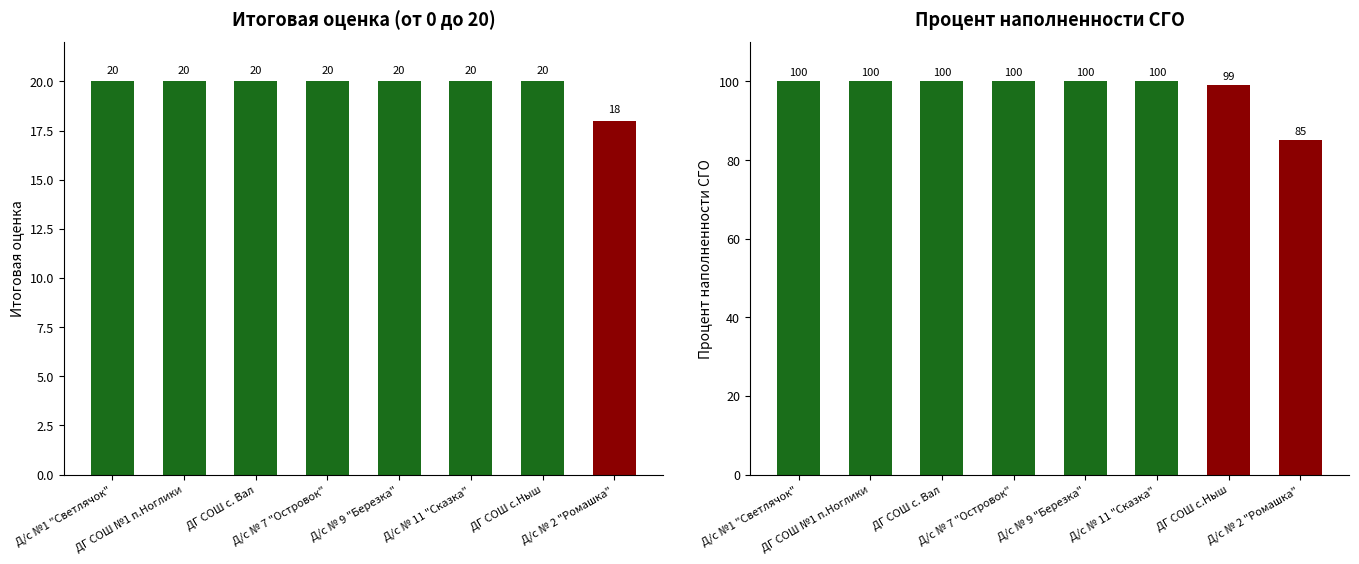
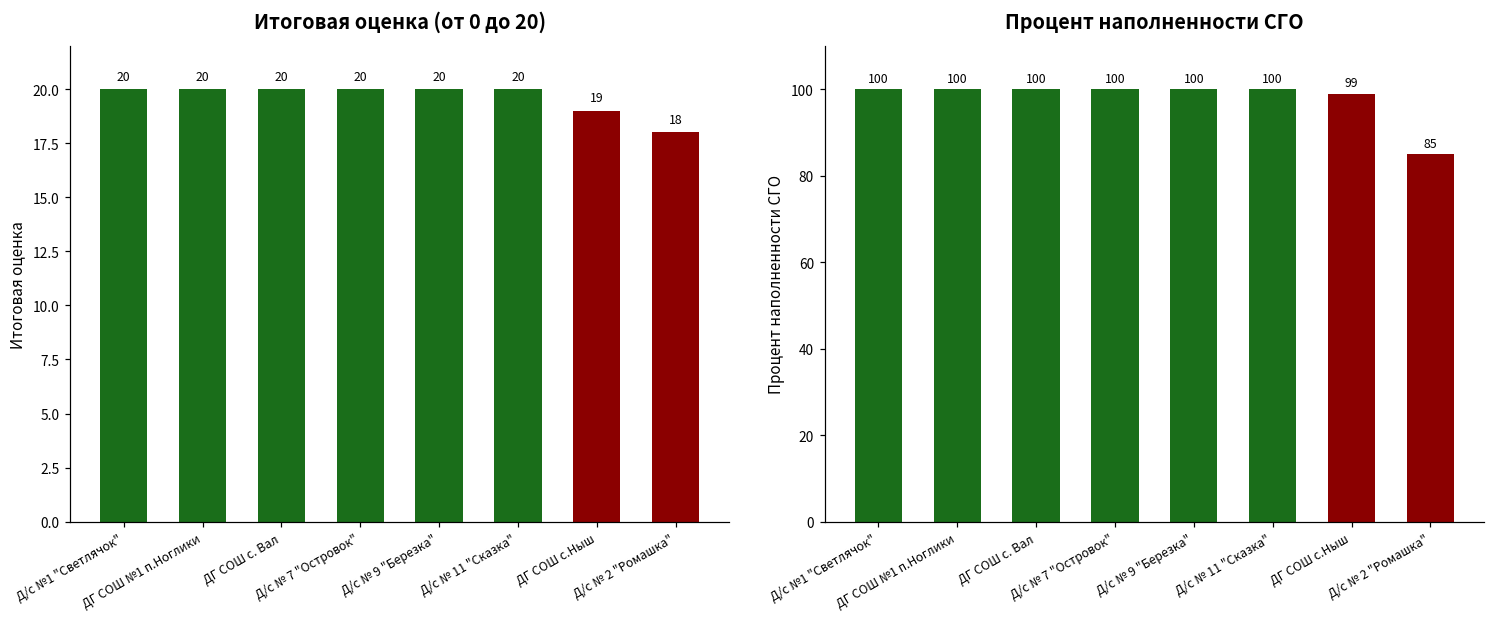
  {
    "Итоговая оценка (от 0 до 20)": {
      "Д/с №1 \"Светлячок\"": 20,
      "ДГ СОШ №1 п.Ноглики": 20,
      "ДГ СОШ с. Вал": 20,
      "Д/с № 7 \"Островок\"": 20,
      "Д/с № 9 \"Березка\"": 20,
      "Д/с № 11 \"Сказка\"": 20,
-     "ДГ СОШ с.Ныш": 20,
+     "ДГ СОШ с.Ныш": 19,
      "Д/с № 2 \"Ромашка\"": 18
    },
    "Процент наполненности СГО": {
      "Д/с №1 \"Светлячок\"": 100,
      "ДГ СОШ №1 п.Ноглики": 100,
      "ДГ СОШ с. Вал": 100,
      "Д/с № 7 \"Островок\"": 100,
      "Д/с № 9 \"Березка\"": 100,
      "Д/с № 11 \"Сказка\"": 100,
      "ДГ СОШ с.Ныш": 99,
      "Д/с № 2 \"Ромашка\"": 85
    }
  }
